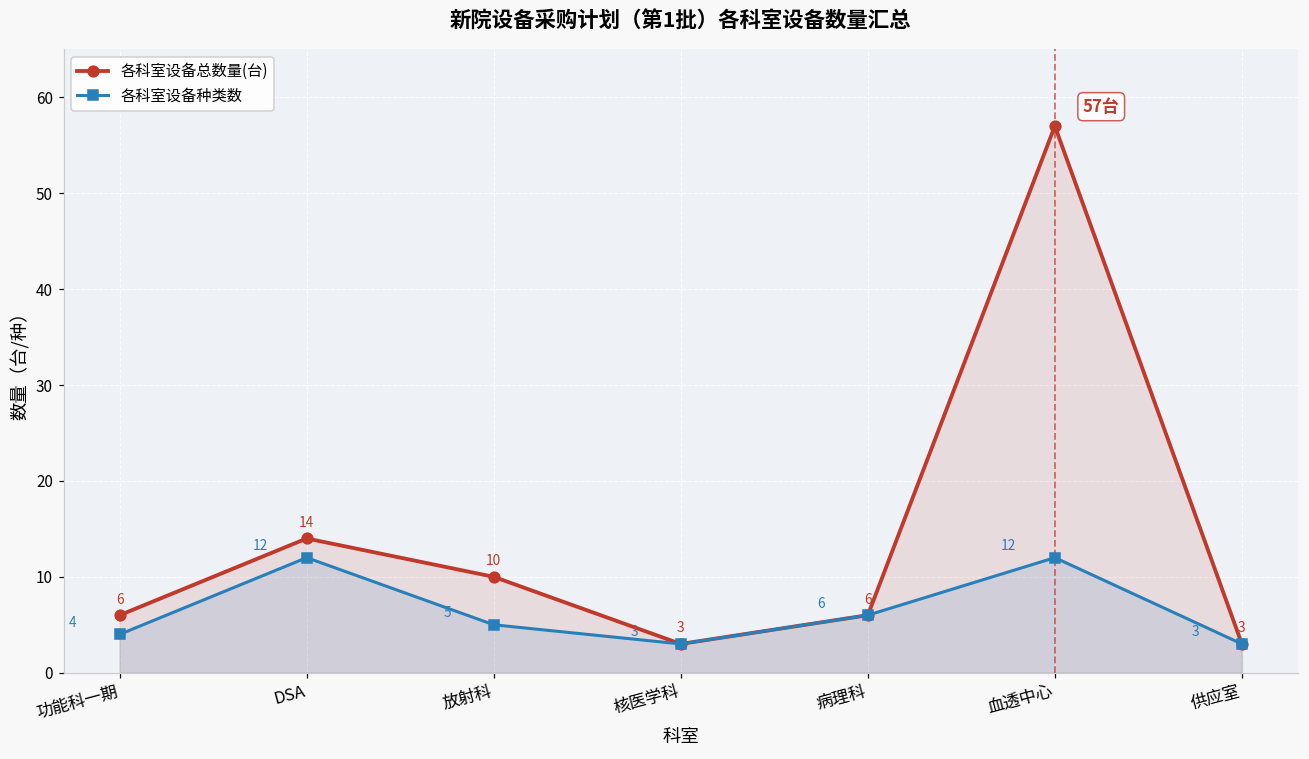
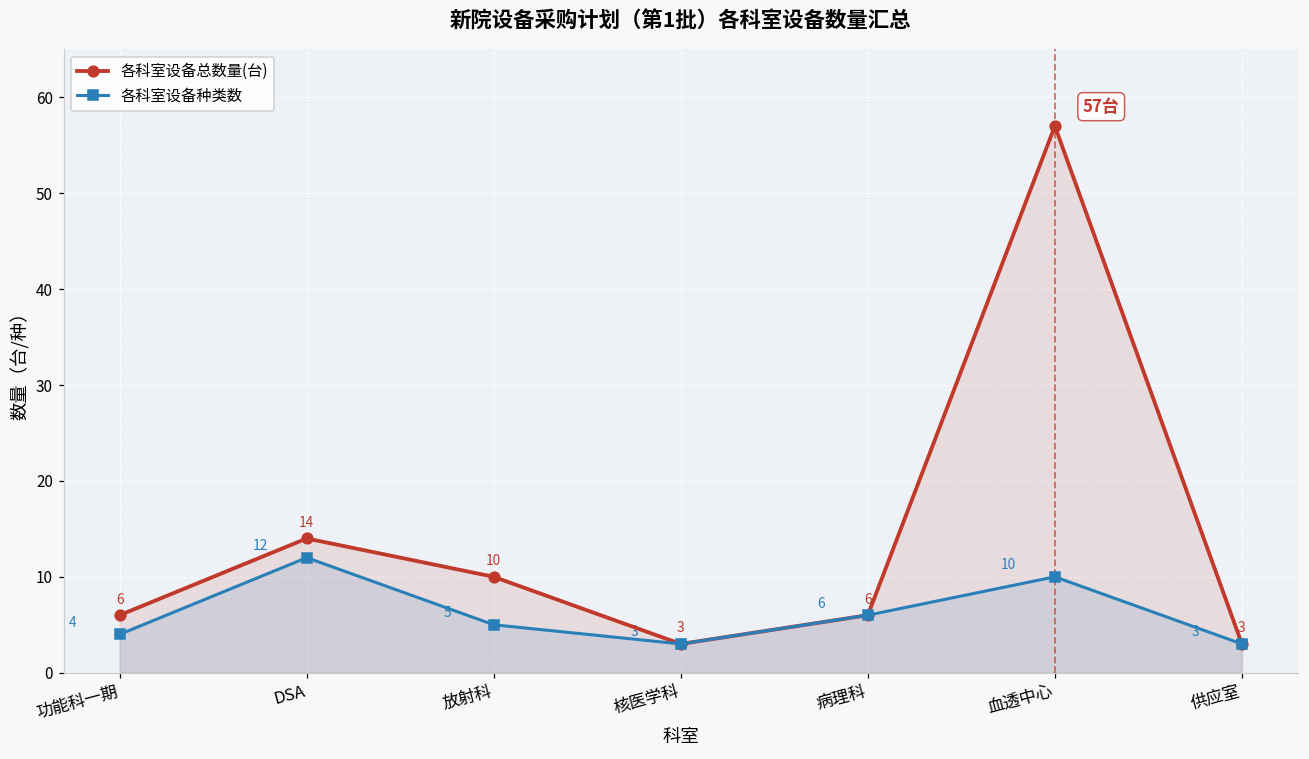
  {
    "各科室设备总数量(台)": {
      "功能科一期": 6,
      "DSA": 14,
      "放射科": 10
    },
    "各科室设备种类数": {
-     "血透中心": 12
+     "血透中心": 10
    }
  }
